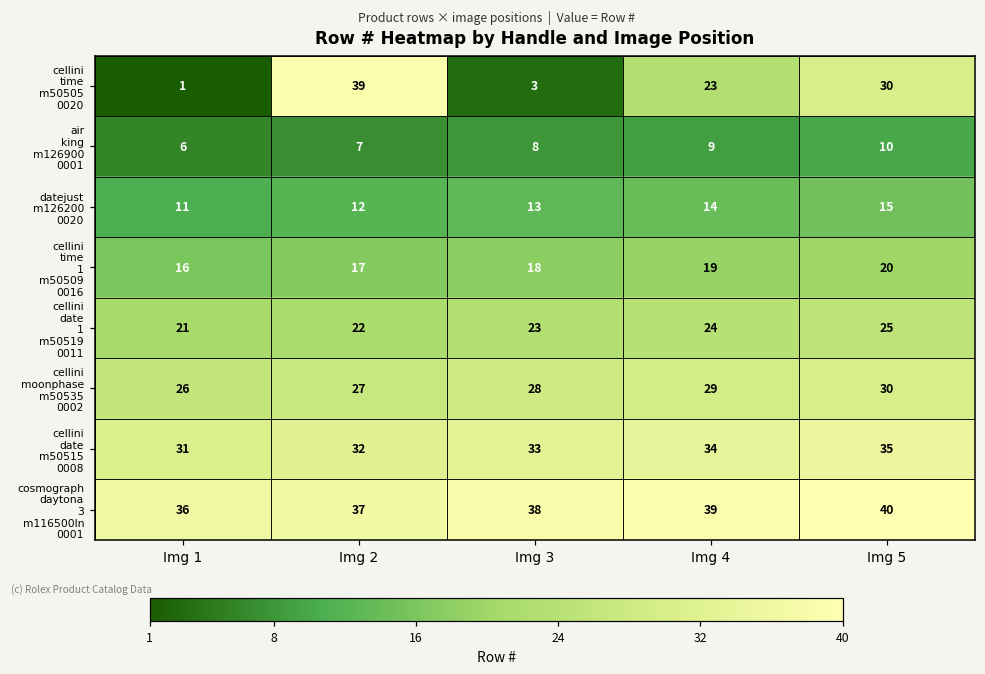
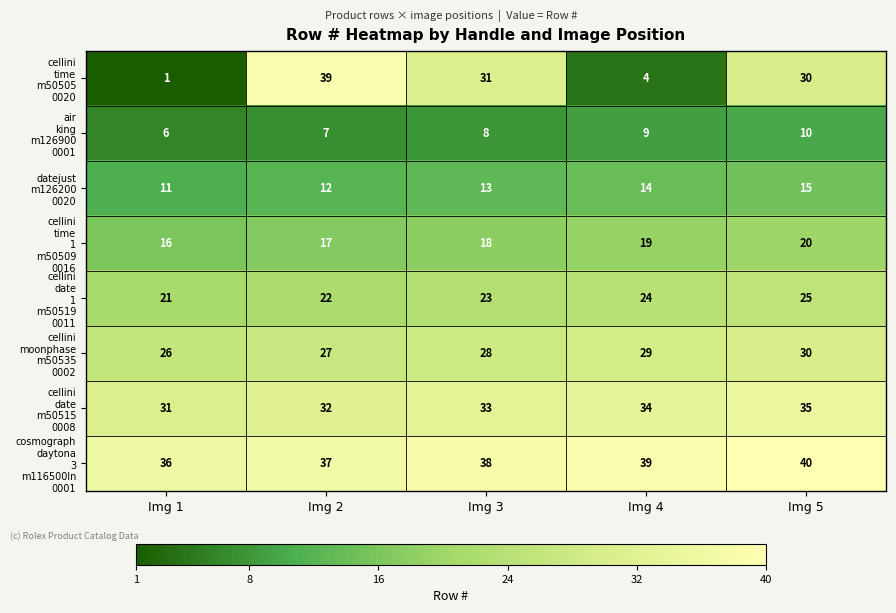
  {
    "cellini time m50505 0020": {
      "Img 1": 1,
      "Img 2": 39,
-     "Img 3": 3,
-     "Img 4": 23,
+     "Img 3": 31,
+     "Img 4": 4,
      "Img 5": 30
    },
    "air king m126900 0001": {
      "Img 1": 6,
      "Img 2": 7,
      "Img 3": 8,
      "Img 4": 9,
      "Img 5": 10
    },
    "datejust m126200 0020": {
      "Img 1": 11,
      "Img 2": 12,
      "Img 3": 13,
      "Img 4": 14,
      "Img 5": 15
    },
    "cellini time 1 m50509 0016": {
      "Img 1": 16,
      "Img 2": 17,
      "Img 3": 18,
      "Img 4": 19,
      "Img 5": 20
    },
    "cellini date 1 m50519 0011": {
      "Img 1": 21,
      "Img 2": 22,
      "Img 3": 23,
      "Img 4": 24,
      "Img 5": 25
    },
    "cellini moonphase m50535 0002": {
      "Img 1": 26,
      "Img 2": 27,
      "Img 3": 28,
      "Img 4": 29,
      "Img 5": 30
    },
    "cellini date m50515 0008": {
      "Img 1": 31,
      "Img 2": 32,
      "Img 3": 33,
      "Img 4": 34,
      "Img 5": 35
    },
    "cosmograph daytona 3 m116500ln 0001": {
      "Img 1": 36,
      "Img 2": 37,
      "Img 3": 38,
      "Img 4": 39,
      "Img 5": 40
    }
  }
